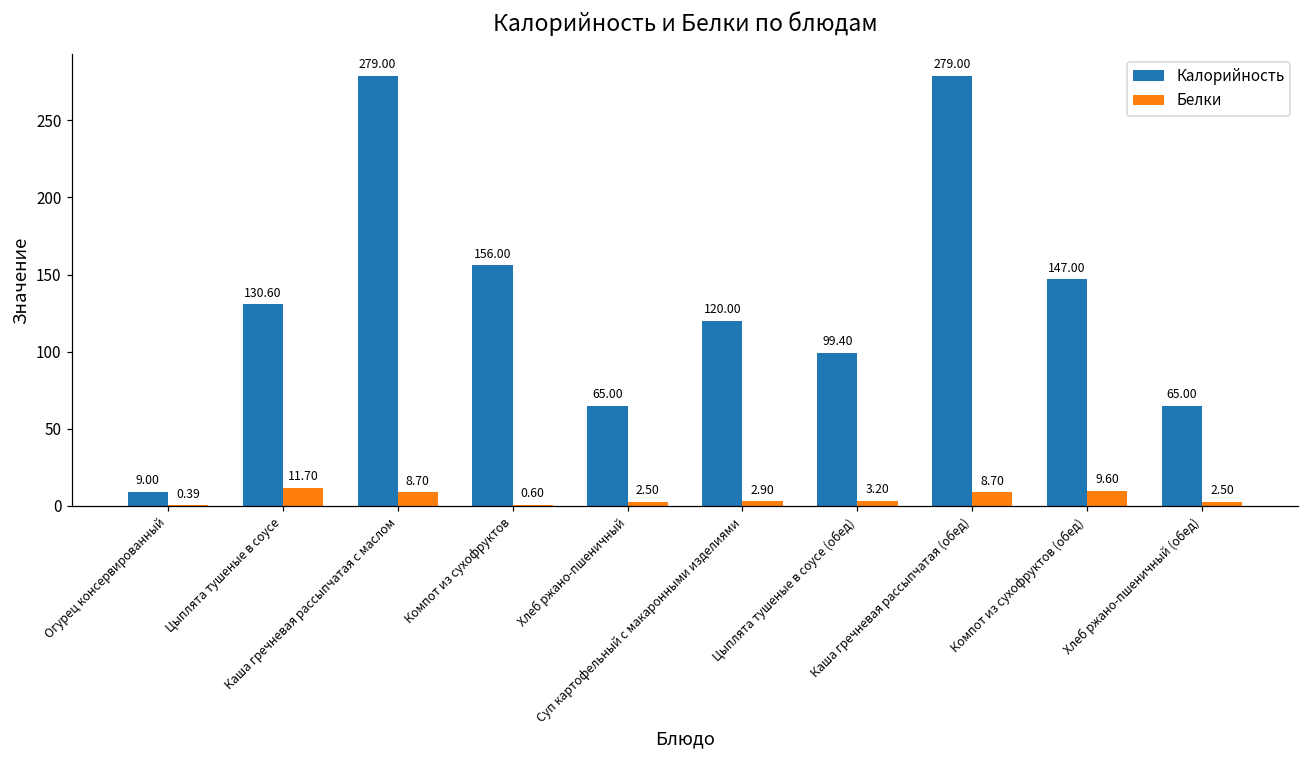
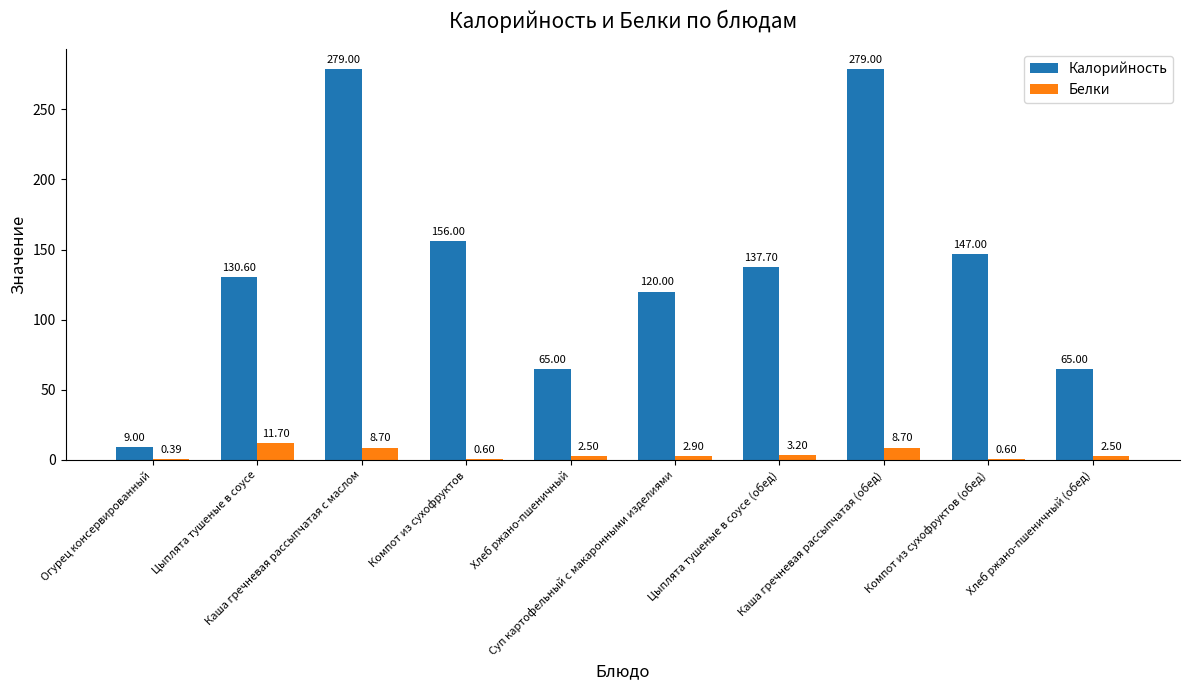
  {
    "Калорийность": {
      "Огурец консервированный": 9.00,
      "Цыплята тушеные в соусе": 130.60,
      "Каша гречневая рассыпчатая с маслом": 279.00,
      "Компот из сухофруктов": 156.00,
      "Хлеб ржано-пшеничный": 65.00,
      "Суп картофельный с макаронными изделиями": 120.00,
-     "Цыплята тушеные в соусе (обед)": 99.40,
+     "Цыплята тушеные в соусе (обед)": 137.70,
      "Каша гречневая рассыпчатая (обед)": 279.00,
      "Компот из сухофруктов (обед)": 147.00,
      "Хлеб ржано-пшеничный (обед)": 65.00
    },
    "Белки": {
      "Огурец консервированный": 0.39,
      "Цыплята тушеные в соусе": 11.70,
      "Каша гречневая рассыпчатая с маслом": 8.70,
      "Компот из сухофруктов": 0.60,
      "Хлеб ржано-пшеничный": 2.50,
      "Суп картофельный с макаронными изделиями": 2.90,
      "Цыплята тушеные в соусе (обед)": 3.20,
      "Каша гречневая рассыпчатая (обед)": 8.70,
-     "Компот из сухофруктов (обед)": 9.60,
+     "Компот из сухофруктов (обед)": 0.60,
      "Хлеб ржано-пшеничный (обед)": 2.50
    }
  }
